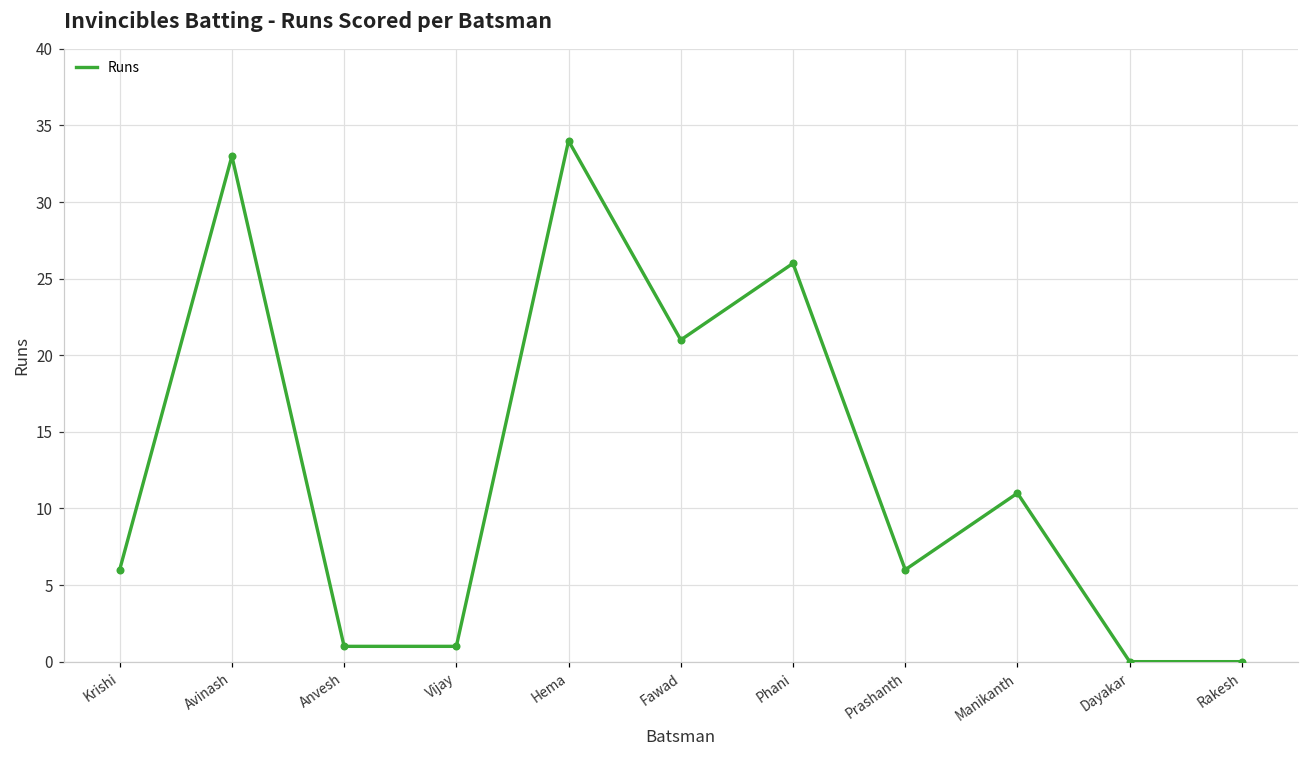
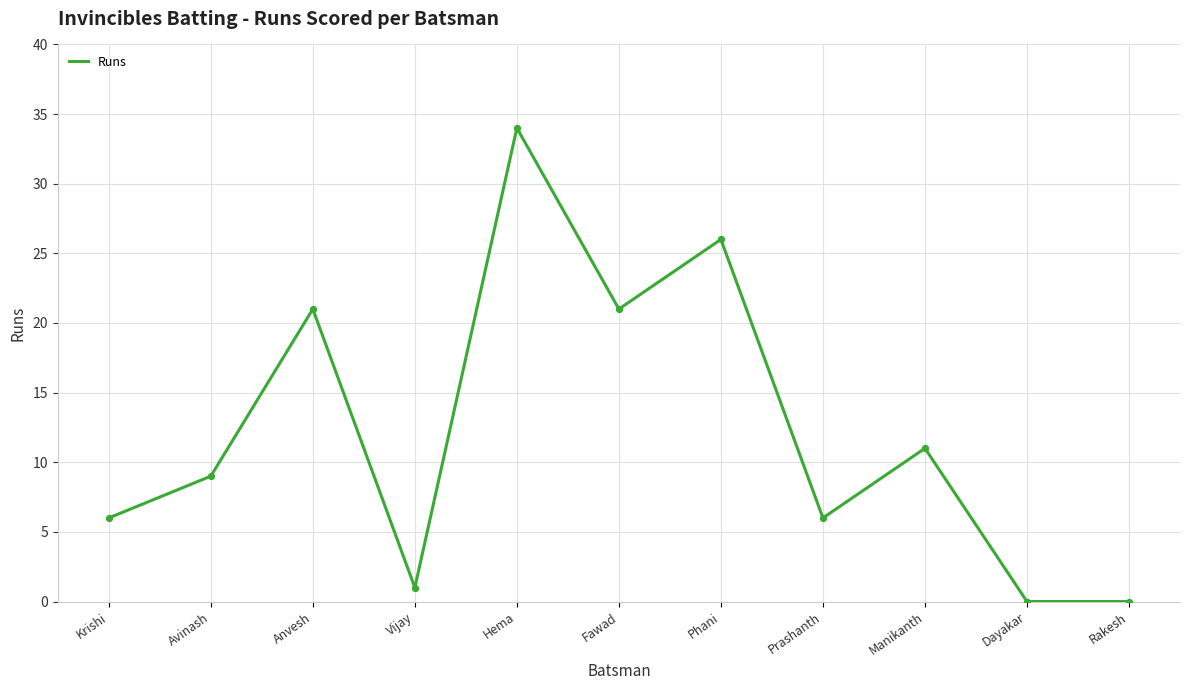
  {
    "Krishi": 6,
-   "Avinash": 33,
-   "Anvesh": 1,
+   "Avinash": 9,
+   "Anvesh": 21,
    "Vijay": 1,
    "Hema": 34,
    "Fawad": 21,
    "Phani": 26,
    "Prashanth": 6,
    "Manikanth": 11,
    "Dayakar": 0,
    "Rakesh": 0
  }
